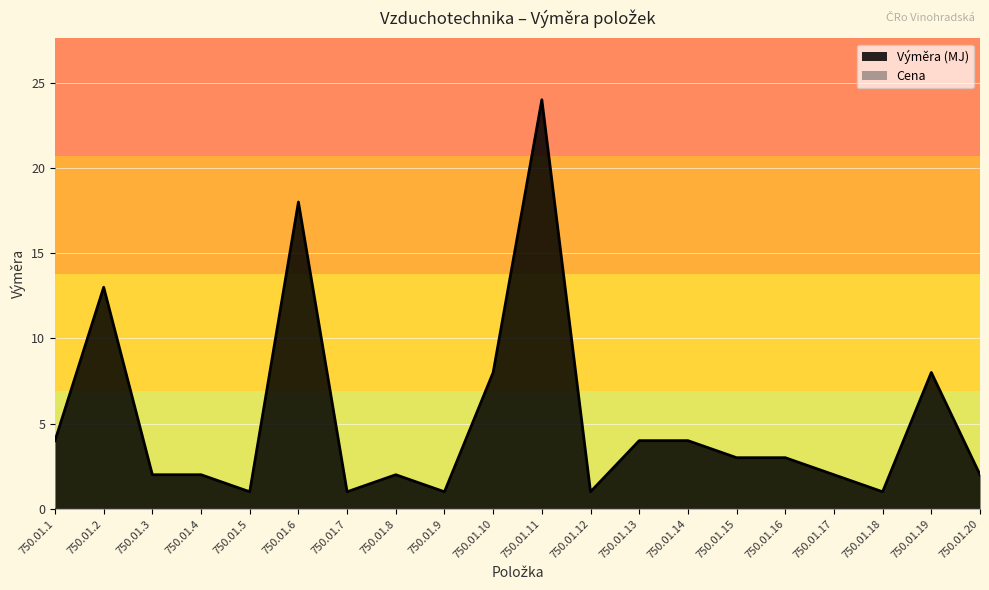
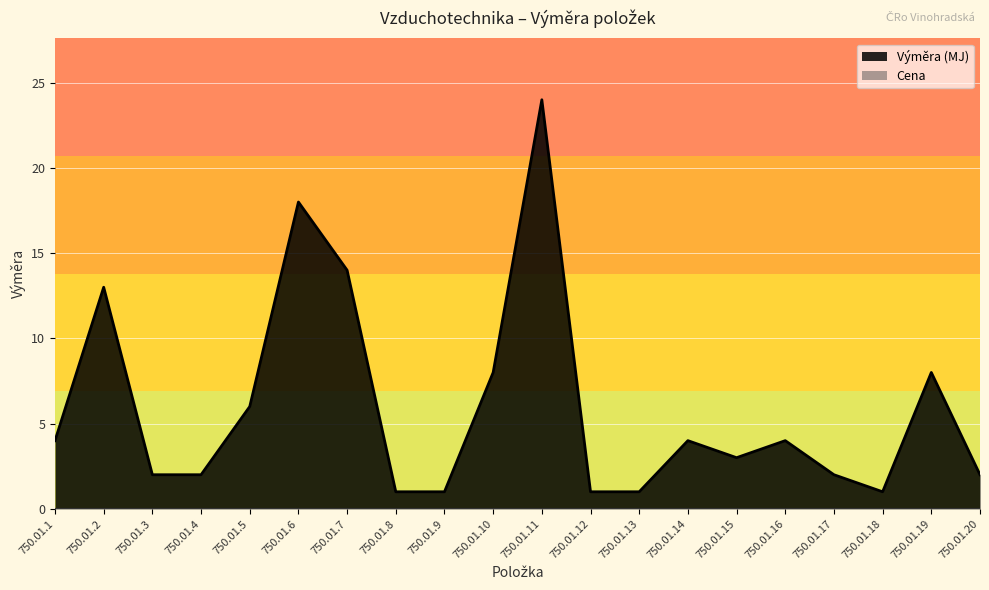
  {
    "Výměra (MJ)": {
      "750.01.1": 4,
      "750.01.2": 13,
      "750.01.3": 2,
      "750.01.4": 2,
-     "750.01.5": 1,
+     "750.01.5": 6,
      "750.01.6": 18,
-     "750.01.7": 1,
-     "750.01.8": 2,
+     "750.01.7": 14,
+     "750.01.8": 1,
      "750.01.9": 1,
      "750.01.10": 8,
      "750.01.11": 24,
      "750.01.12": 1,
-     "750.01.13": 4,
+     "750.01.13": 1,
      "750.01.14": 4,
      "750.01.15": 3,
-     "750.01.16": 3,
+     "750.01.16": 4,
      "750.01.17": 2,
      "750.01.18": 1,
      "750.01.19": 8,
      "750.01.20": 2
    },
    "Cena": {
      "750.01.1": 0,
      "750.01.2": 0,
      "750.01.3": 0,
      "750.01.4": 0,
      "750.01.5": 0,
      "750.01.6": 0,
      "750.01.7": 0,
      "750.01.8": 0,
      "750.01.9": 0,
      "750.01.10": 0,
      "750.01.11": 0,
      "750.01.12": 0,
      "750.01.13": 0,
      "750.01.14": 0,
      "750.01.15": 0,
      "750.01.16": 0,
      "750.01.17": 0,
      "750.01.18": 0,
      "750.01.19": 0,
      "750.01.20": 0
    }
  }
